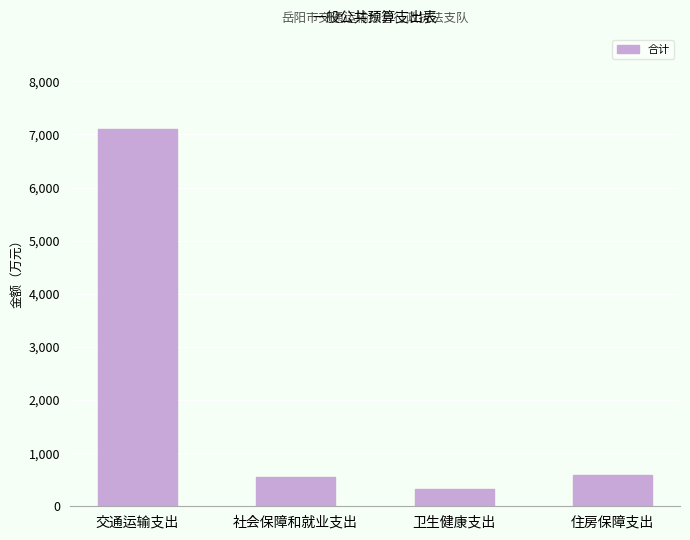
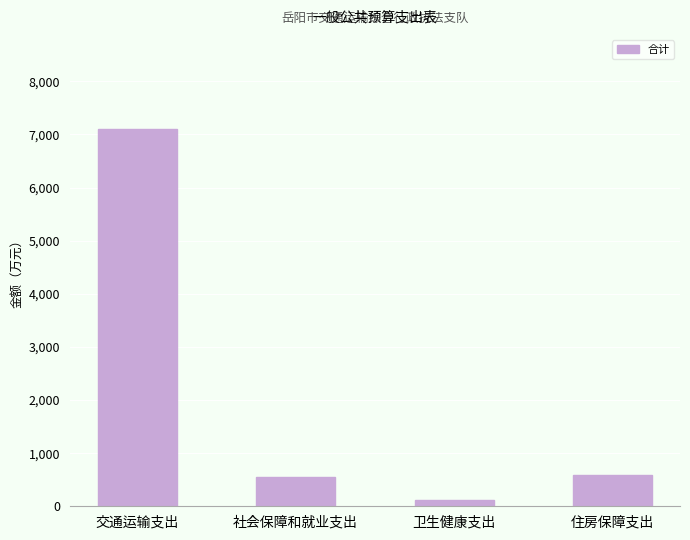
  {
    "交通运输支出": "7,100",
    "社会保障和就业支出": "500",
-   "卫生健康支出": "300",
+   "卫生健康支出": "100",
    "住房保障支出": "600"
  }
